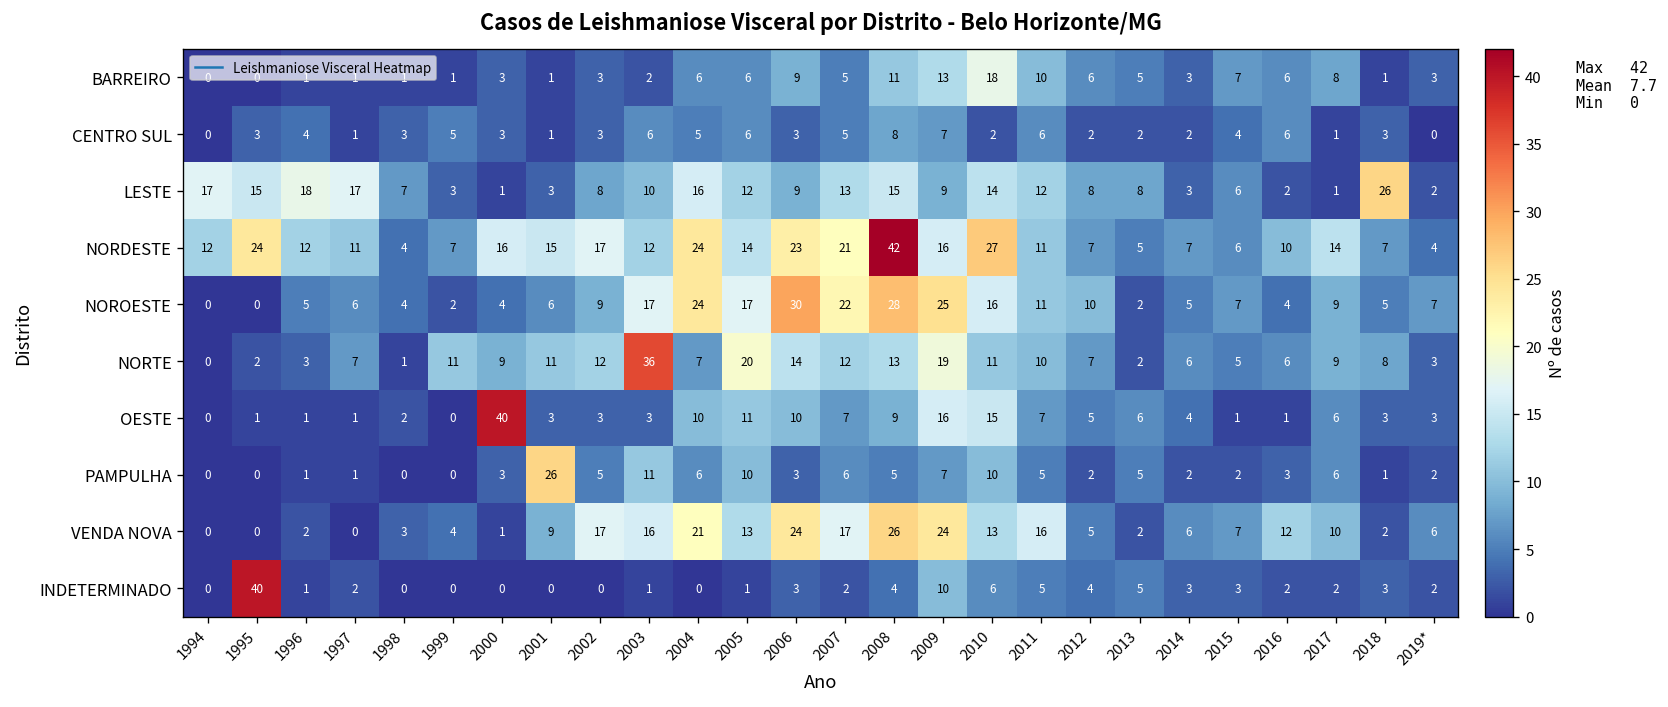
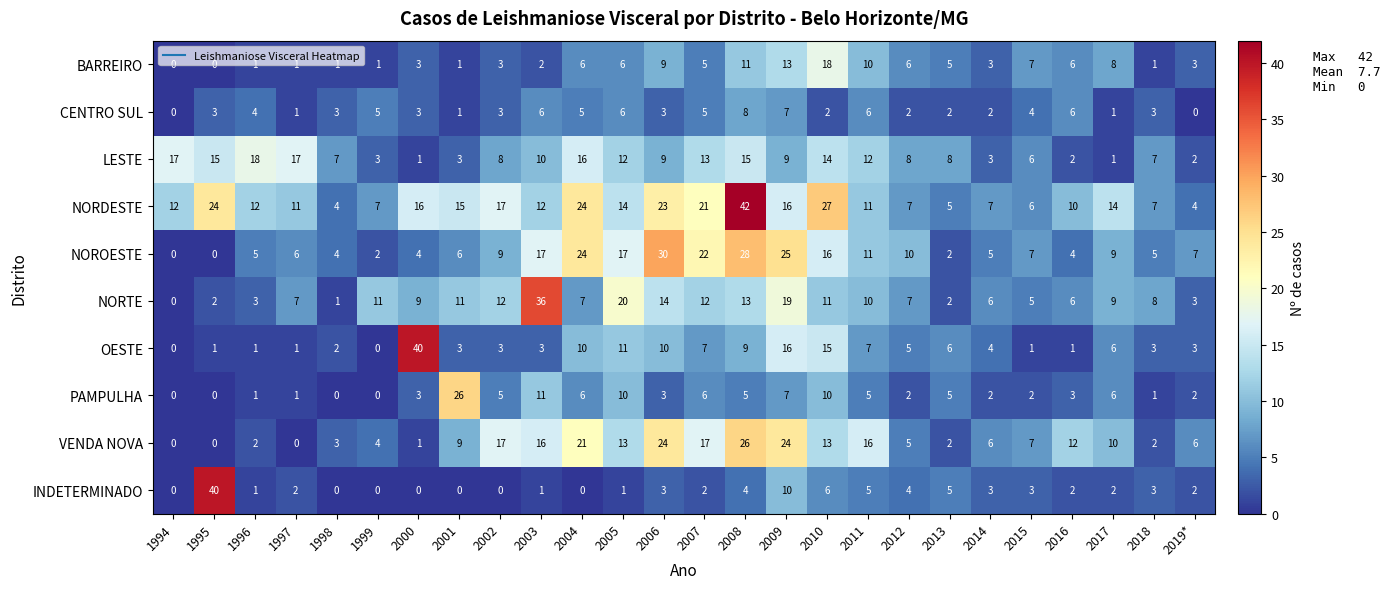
  {
    "LESTE": {
      "1994": 17,
      "1995": 15,
      "1996": 18,
      "1997": 17,
      "1998": 7,
      "1999": 3,
      "2000": 1,
      "2001": 3,
      "2002": 8,
      "2003": 10,
      "2004": 16,
      "2005": 12,
      "2006": 9,
      "2007": 13,
      "2008": 15,
      "2009": 9,
      "2010": 14,
      "2011": 12,
      "2012": 8,
      "2013": 8,
      "2014": 3,
      "2015": 6,
      "2016": 2,
      "2017": 1,
-     "2018": 26,
+     "2018": 7,
      "2019*": 2
    }
  }
